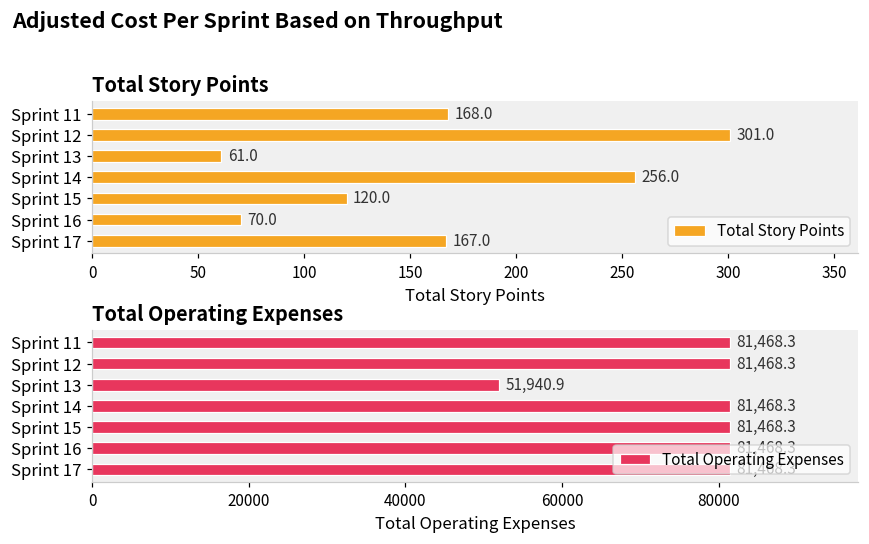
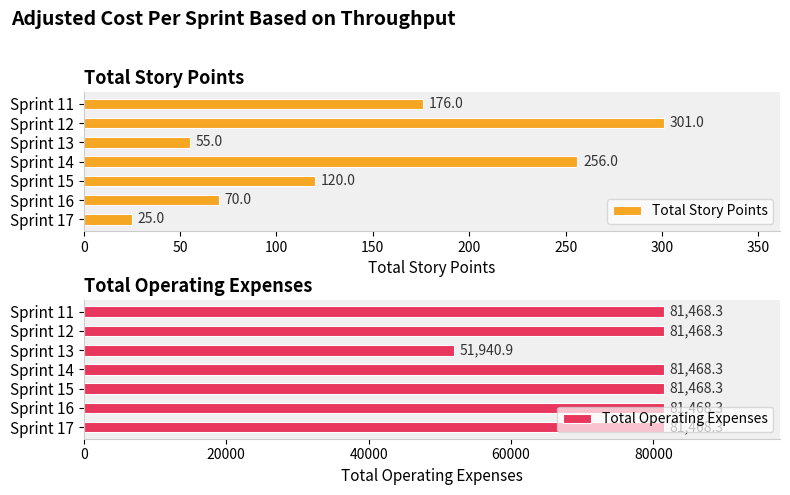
  {
    "Total Story Points": {
-     "Sprint 11": "168.0",
+     "Sprint 11": "176.0",
      "Sprint 12": "301.0",
-     "Sprint 13": "61.0",
+     "Sprint 13": "55.0",
      "Sprint 14": "256.0",
      "Sprint 15": "120.0",
      "Sprint 16": "70.0",
-     "Sprint 17": "167.0"
+     "Sprint 17": "25.0"
    },
    "Total Operating Expenses": {
      "Sprint 11": "81,468.3",
      "Sprint 12": "81,468.3",
      "Sprint 13": "51,940.9",
      "Sprint 14": "81,468.3",
      "Sprint 15": "81,468.3"
    }
  }
